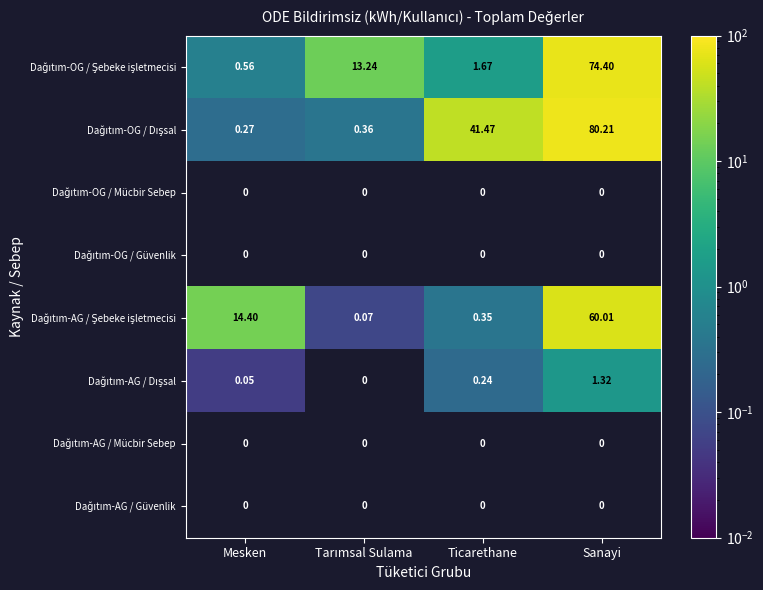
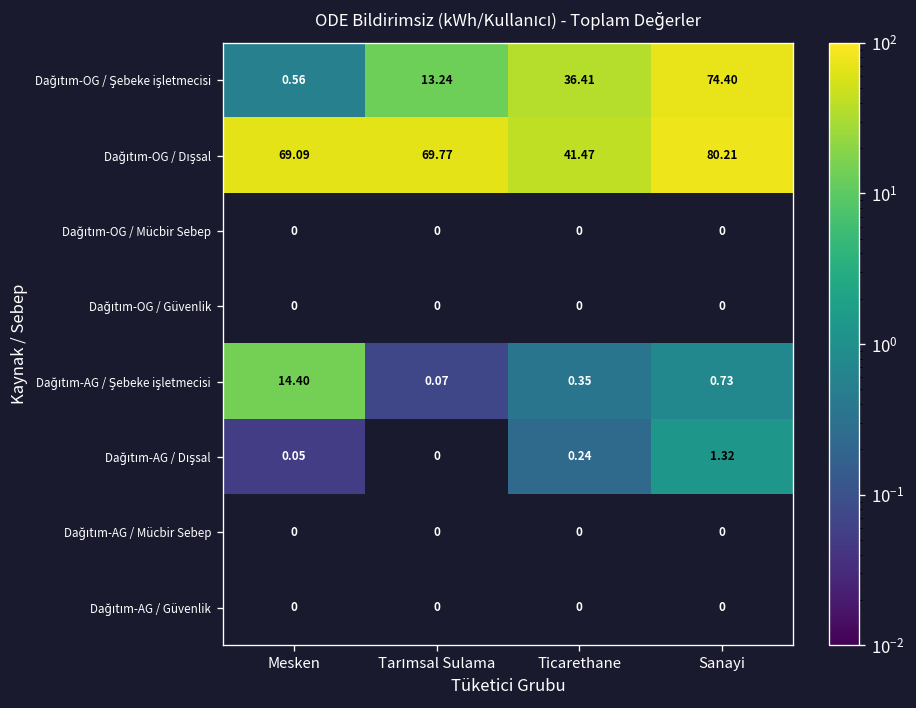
  {
    "Dağıtım-OG / Şebeke işletmecisi": {
      "Mesken": 0.56,
      "Tarımsal Sulama": 13.24,
-     "Ticarethane": 1.67,
+     "Ticarethane": 36.41,
      "Sanayi": 74.40
    },
    "Dağıtım-OG / Dışsal": {
-     "Mesken": 0.27,
-     "Tarımsal Sulama": 0.36,
+     "Mesken": 69.09,
+     "Tarımsal Sulama": 69.77,
      "Ticarethane": 41.47,
      "Sanayi": 80.21
    },
    "Dağıtım-AG / Şebeke işletmecisi": {
      "Mesken": 14.40,
      "Tarımsal Sulama": 0.07,
      "Ticarethane": 0.35,
-     "Sanayi": 60.01
+     "Sanayi": 0.73
    },
    "Dağıtım-AG / Dışsal": {
      "Mesken": 0.05,
      "Ticarethane": 0.24,
      "Sanayi": 1.32
    }
  }
